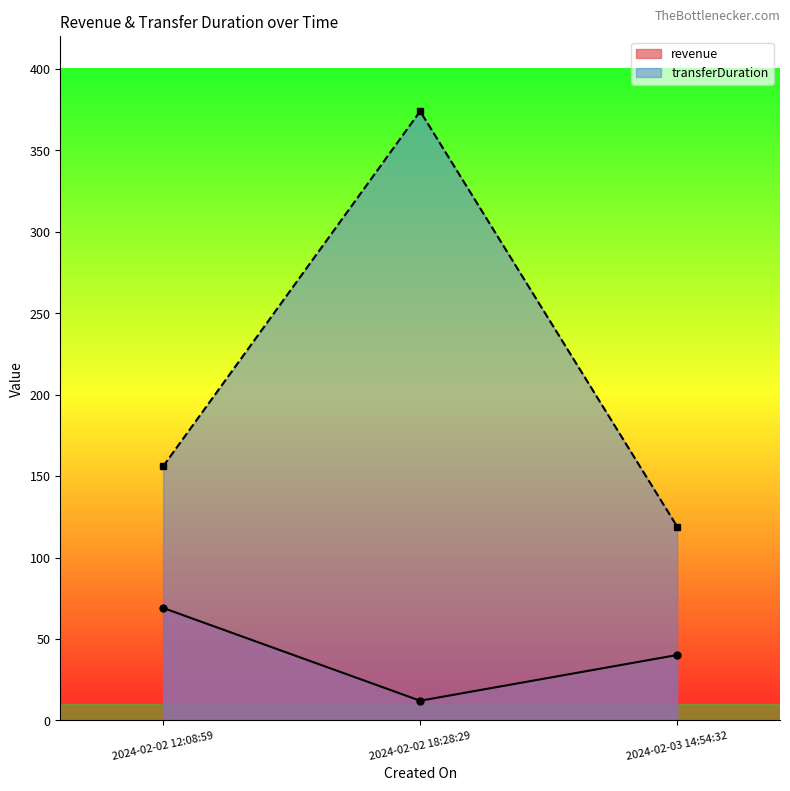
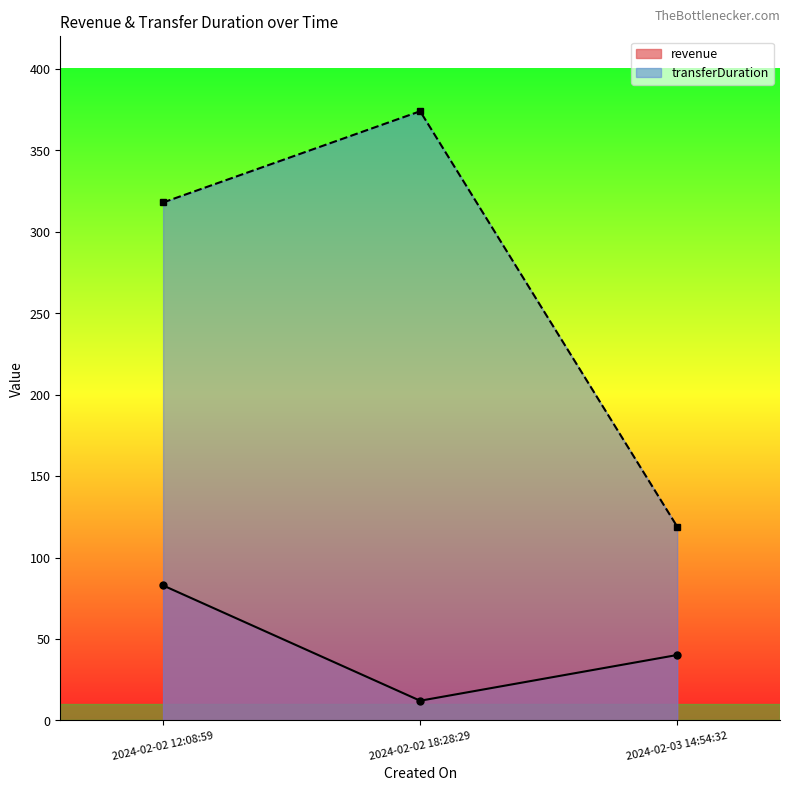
  {
    "revenue": {
-     "2024-02-02 12:08:59": 69,
+     "2024-02-02 12:08:59": 83,
      "2024-02-02 18:28:29": 12,
      "2024-02-03 14:54:32": 40
    },
    "transferDuration": {
-     "2024-02-02 12:08:59": 156,
+     "2024-02-02 12:08:59": 318,
      "2024-02-02 18:28:29": 374,
      "2024-02-03 14:54:32": 119
    }
  }
